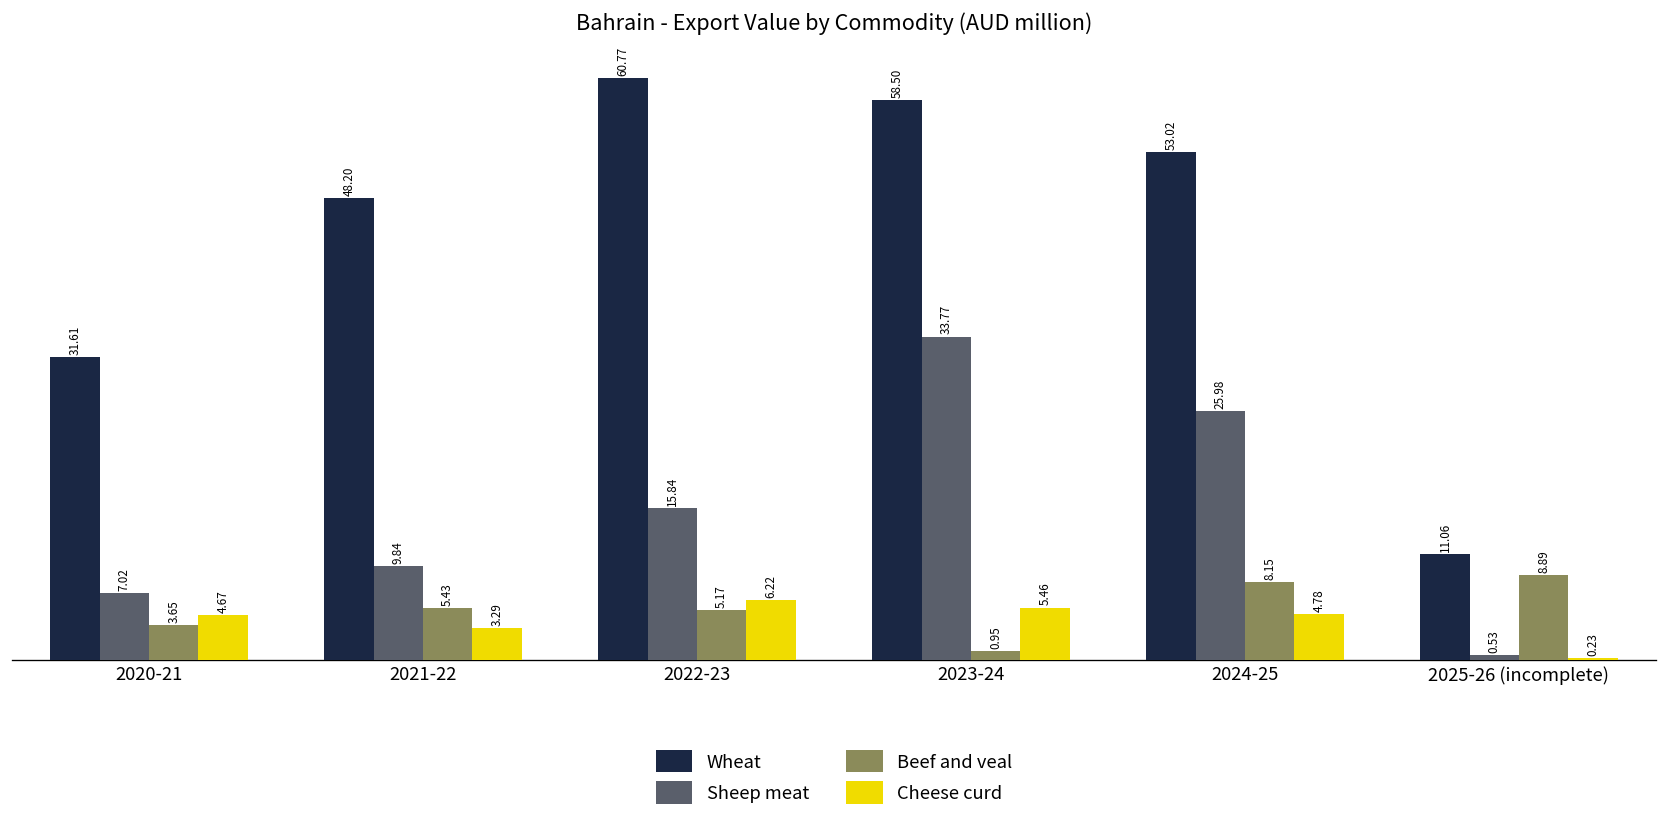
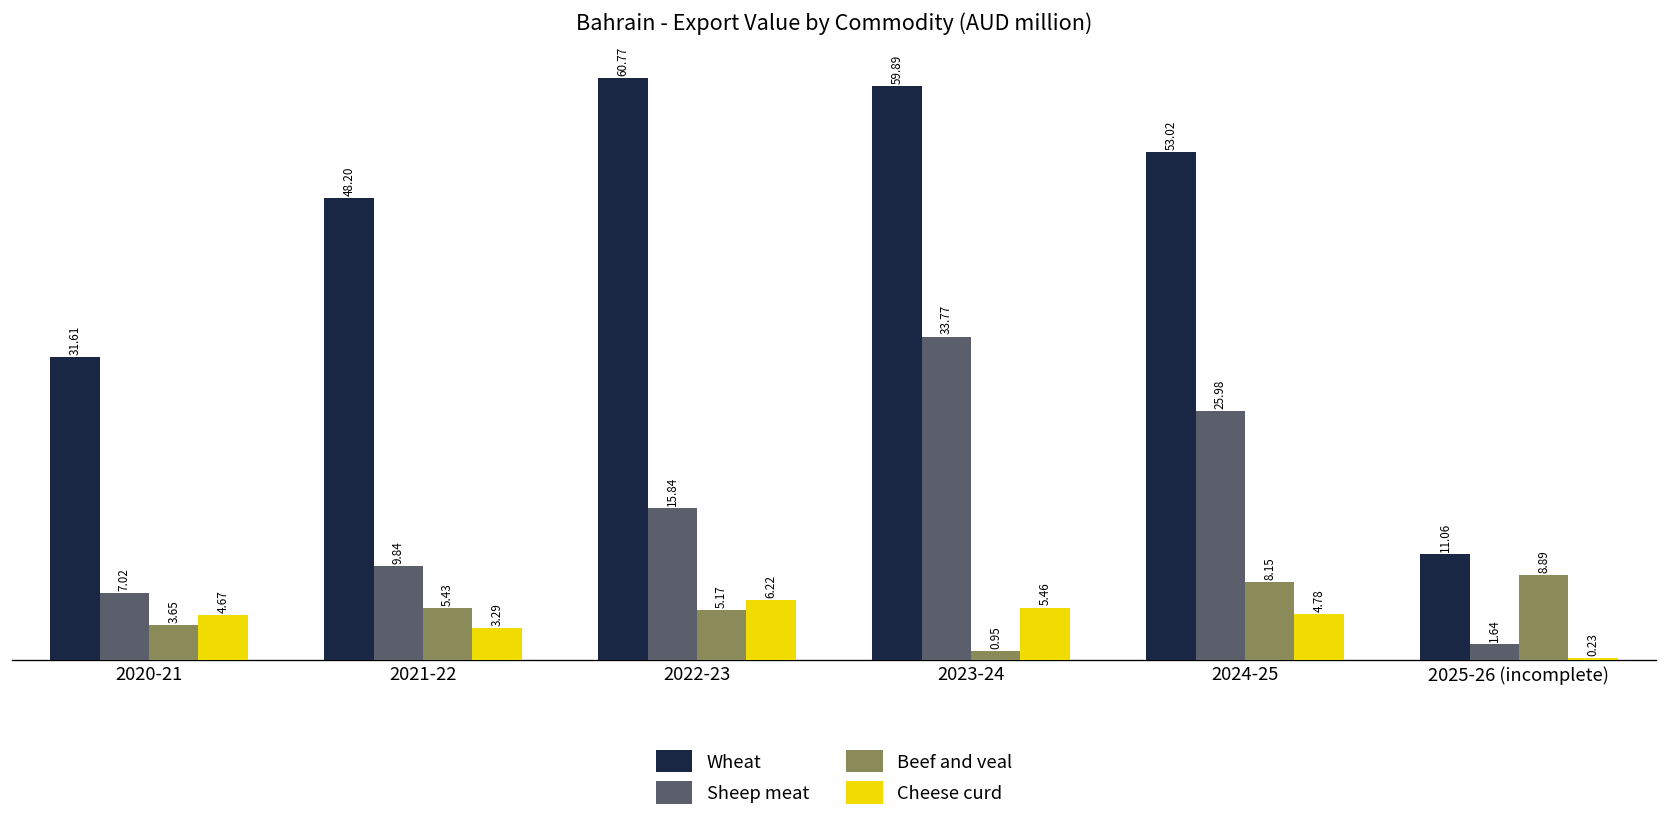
  {
    "Wheat": {
      "2020-21": 31.61,
      "2021-22": 48.20,
      "2022-23": 60.77,
-     "2023-24": 58.50,
+     "2023-24": 59.89,
      "2024-25": 53.02,
      "2025-26 (incomplete)": 11.06
    },
    "Sheep meat": {
      "2020-21": 7.02,
      "2021-22": 9.84,
      "2022-23": 15.84,
      "2023-24": 33.77,
      "2024-25": 25.98,
-     "2025-26 (incomplete)": 0.53
+     "2025-26 (incomplete)": 1.64
    },
    "Beef and veal": {
      "2020-21": 3.65,
      "2021-22": 5.43,
      "2022-23": 5.17,
      "2023-24": 0.95,
      "2024-25": 8.15,
      "2025-26 (incomplete)": 8.89
    },
    "Cheese curd": {
      "2020-21": 4.67,
      "2021-22": 3.29,
      "2022-23": 6.22,
      "2023-24": 5.46,
      "2024-25": 4.78,
      "2025-26 (incomplete)": 0.23
    }
  }
